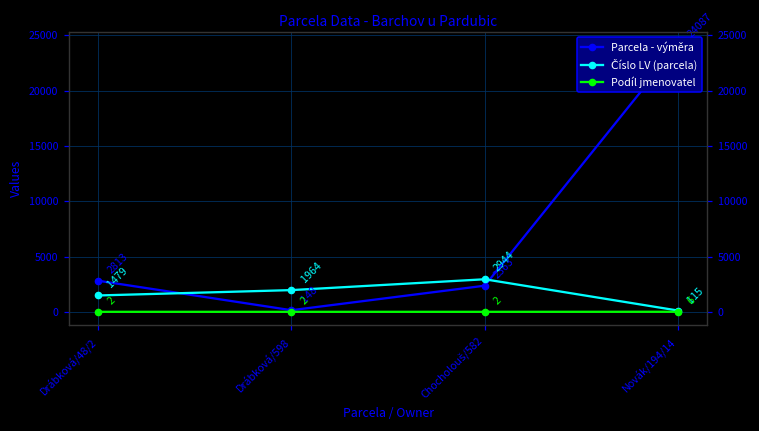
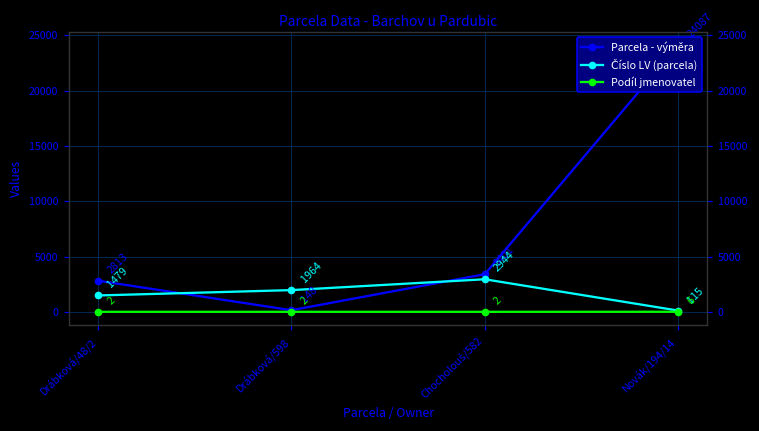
  {
    "Parcela - výměra": {
-     "Chocholouš/582": 2363
+     "Chocholouš/582": 3401
    },
    "Číslo LV (parcela)": {
      "Drábková/598": 1964
    },
    "Podíl jmenovatel": {
      "Drábková/48/2": 2,
      "Chocholouš/582": 2
    }
  }
